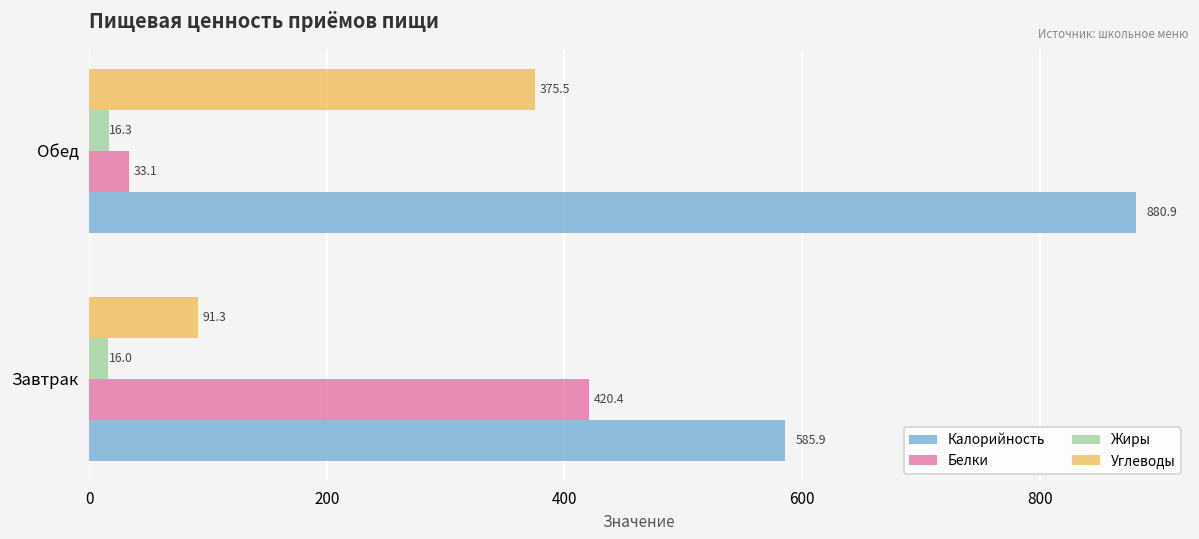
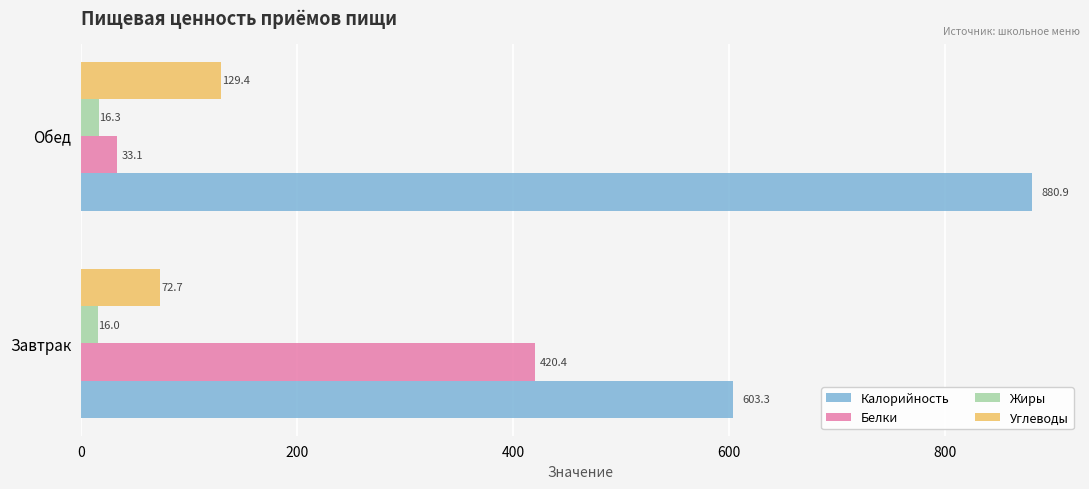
  {
    "Калорийность": {
      "Обед": 880.9,
-     "Завтрак": 585.9
+     "Завтрак": 603.3
    },
    "Белки": {
      "Обед": 33.1,
      "Завтрак": 420.4
    },
    "Жиры": {
      "Обед": 16.3,
      "Завтрак": 16.0
    },
    "Углеводы": {
-     "Обед": 375.5,
-     "Завтрак": 91.3
+     "Обед": 129.4,
+     "Завтрак": 72.7
    }
  }
